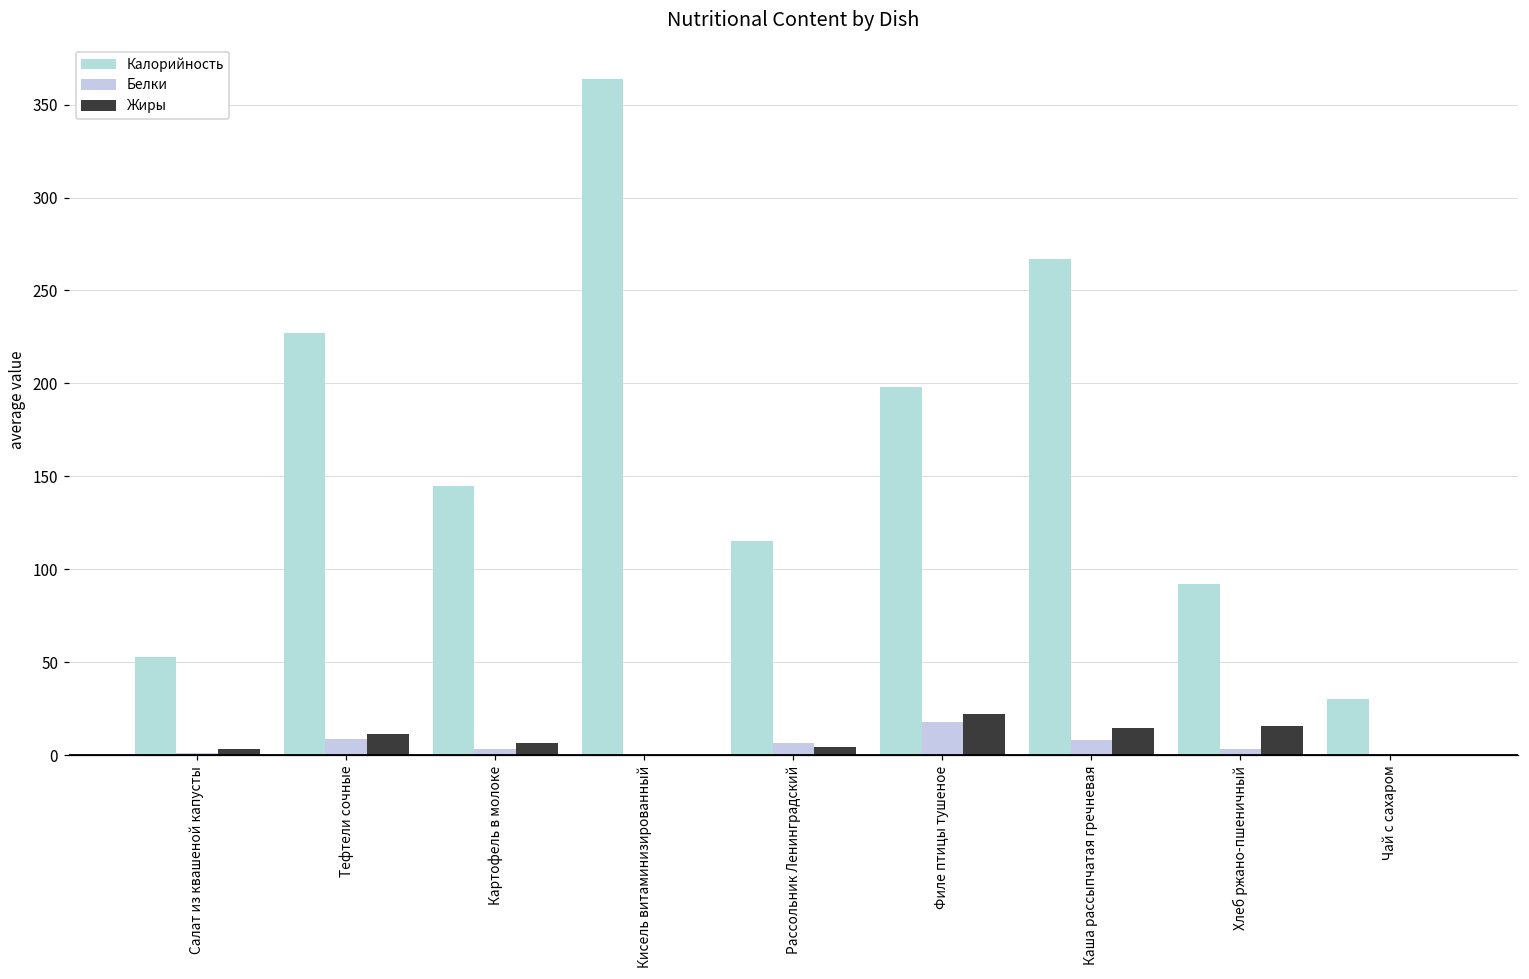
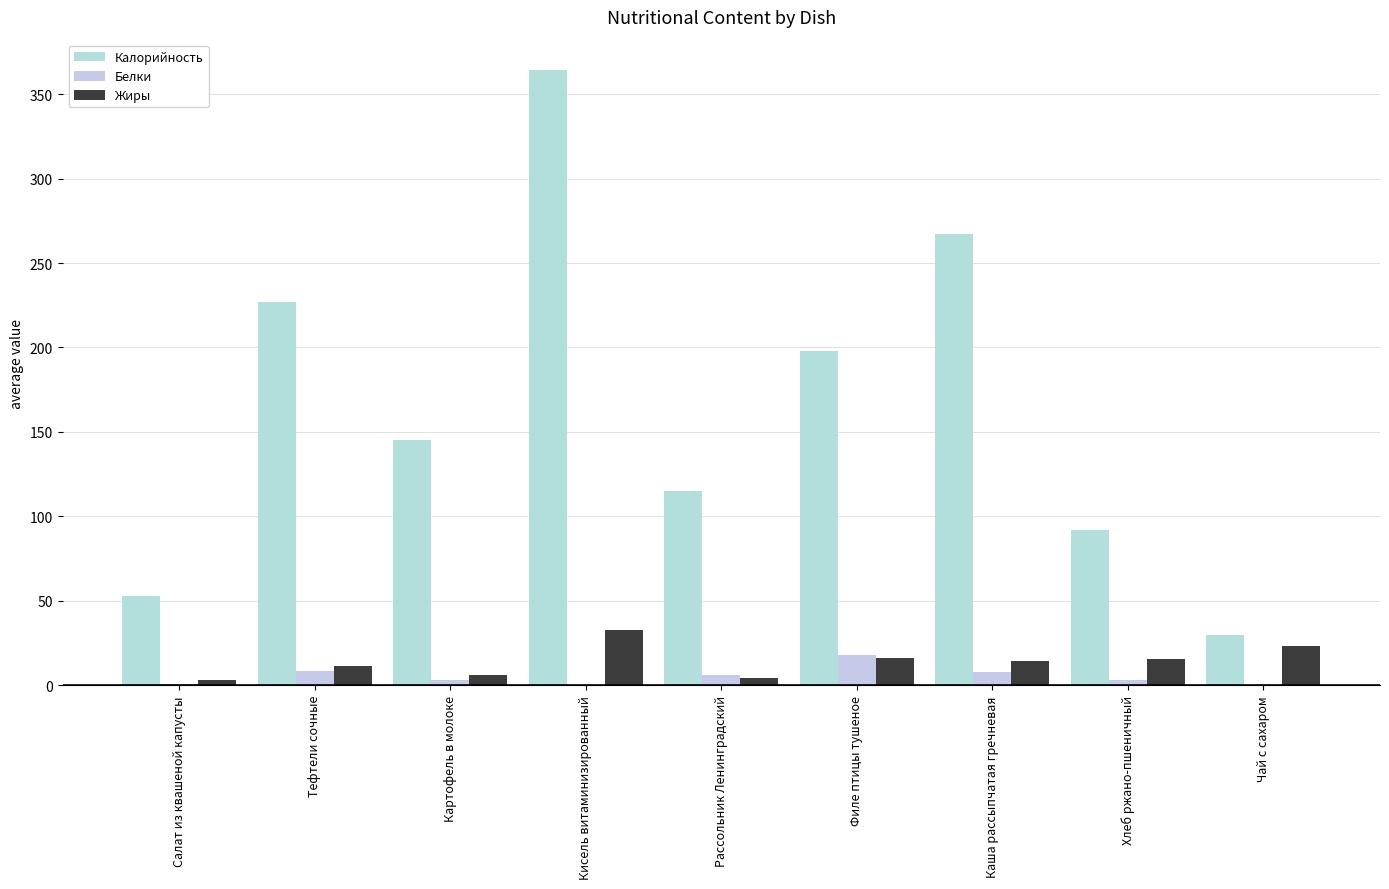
  {
    "Жиры": {
      "Салат из квашеной капусты": 3,
      "Тефтели сочные": 11,
      "Картофель в молоке": 6,
-     "Кисель витаминизированный": 0,
+     "Кисель витаминизированный": 33,
      "Рассольник Ленинградский": 4,
-     "Филе птицы тушеное": 22,
+     "Филе птицы тушеное": 16,
      "Каша рассыпчатая гречневая": 15,
      "Хлеб ржано-пшеничный": 16,
-     "Чай с сахаром": 0
+     "Чай с сахаром": 23
    }
  }
